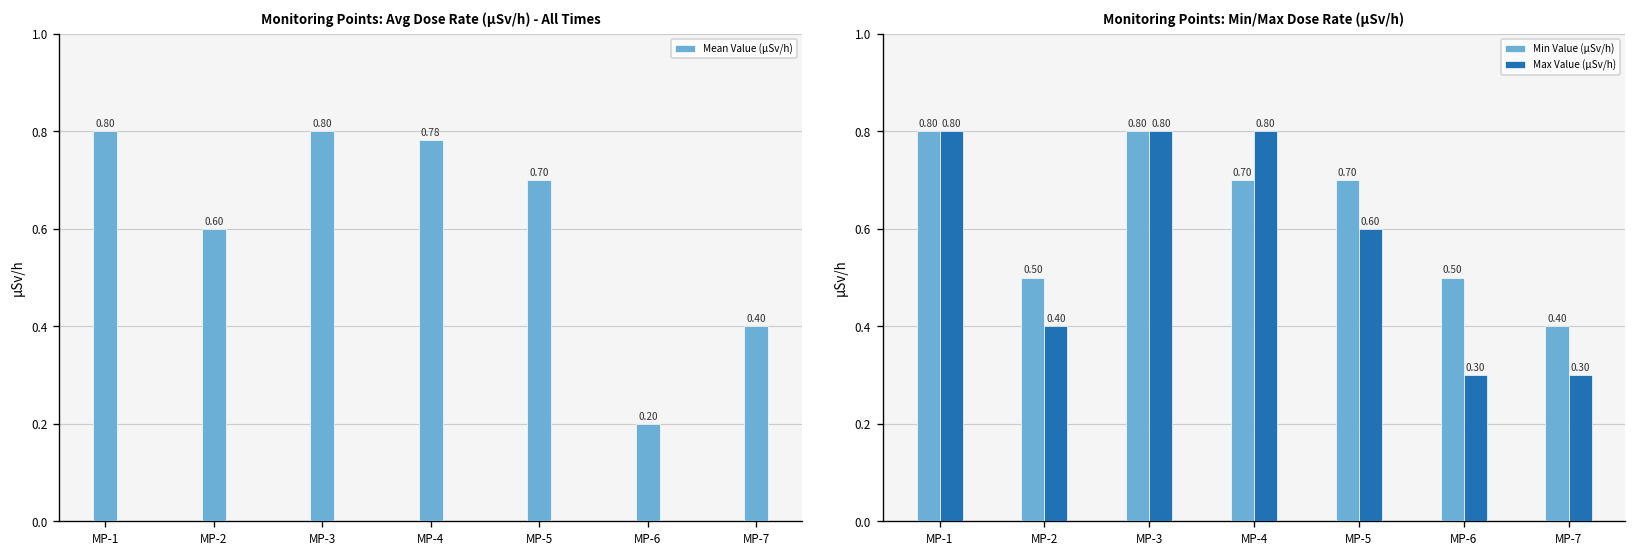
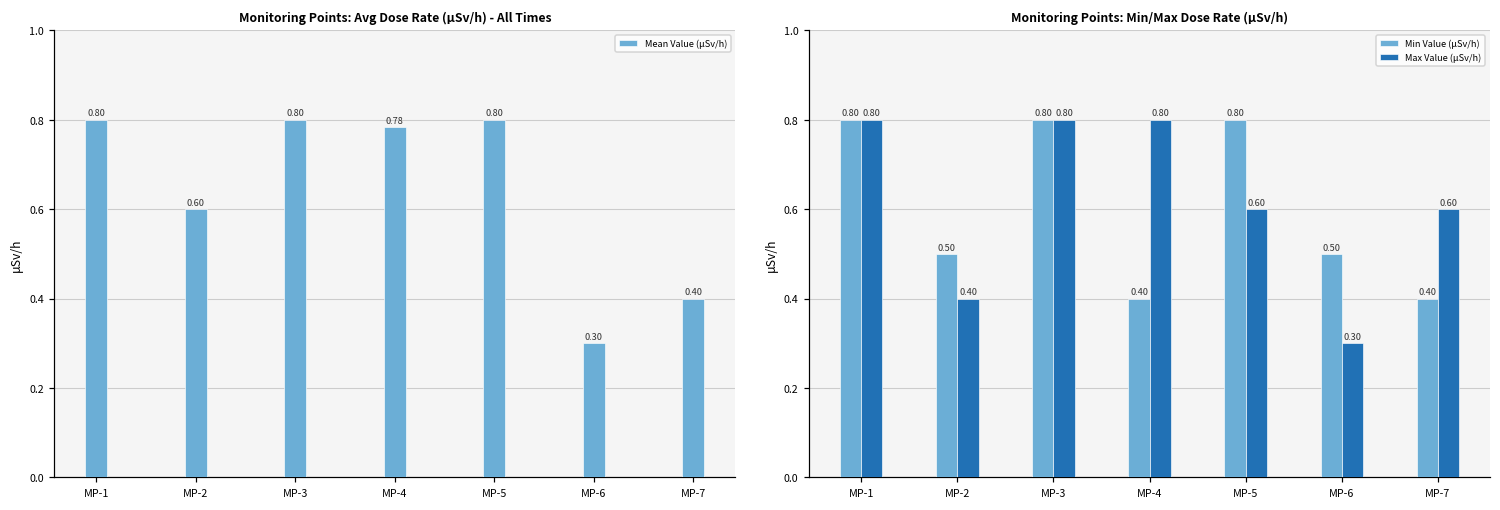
  {
    "Monitoring Points: Avg Dose Rate (μSv/h) - All Times": {
      "MP-1": 0.80,
      "MP-2": 0.60,
      "MP-3": 0.80,
      "MP-4": 0.78,
-     "MP-5": 0.70,
-     "MP-6": 0.20,
+     "MP-5": 0.80,
+     "MP-6": 0.30,
      "MP-7": 0.40
    },
    "Monitoring Points: Min/Max Dose Rate (μSv/h)": {
      "Min Value (μSv/h)": {
        "MP-1": 0.80,
        "MP-2": 0.50,
        "MP-3": 0.80,
-       "MP-4": 0.70,
-       "MP-5": 0.70,
+       "MP-4": 0.40,
+       "MP-5": 0.80,
        "MP-6": 0.50,
        "MP-7": 0.40
      },
      "Max Value (μSv/h)": {
        "MP-1": 0.80,
        "MP-2": 0.40,
        "MP-3": 0.80,
        "MP-4": 0.80,
        "MP-5": 0.60,
        "MP-6": 0.30,
-       "MP-7": 0.30
+       "MP-7": 0.60
      }
    }
  }
